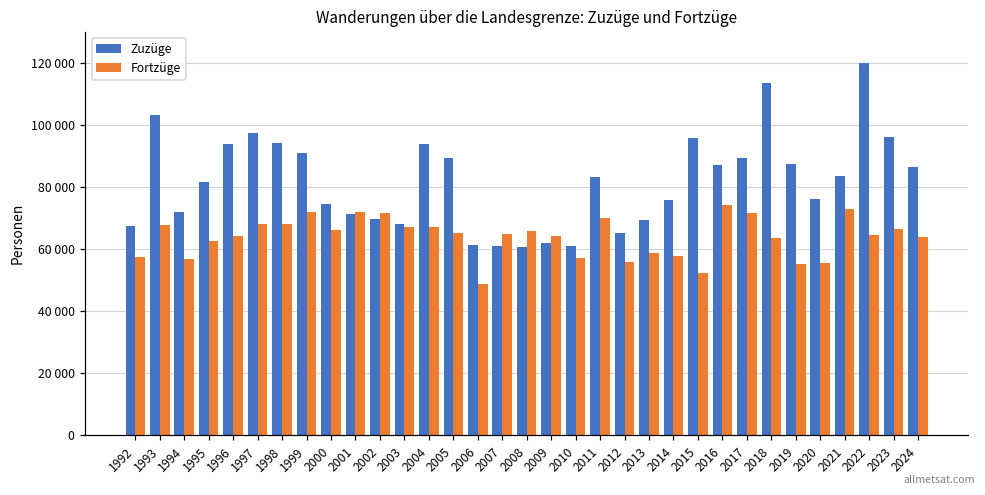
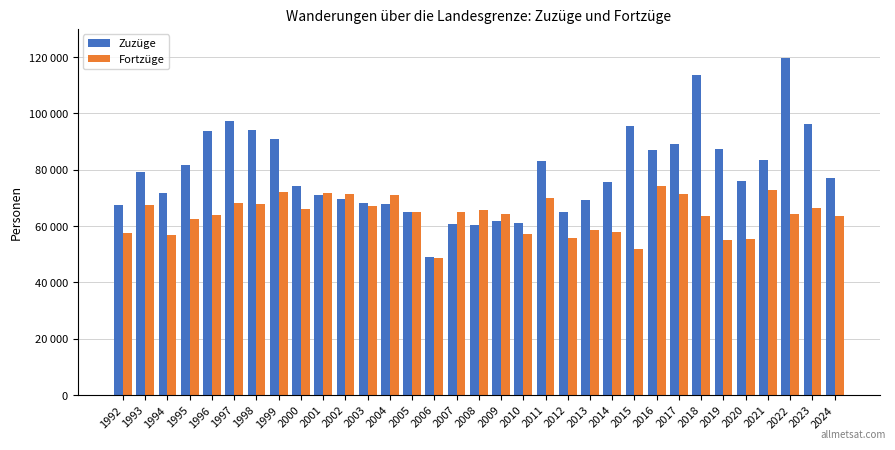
  {
    "Zuzüge": {
      "1992": 67000,
-     "1993": 103000,
+     "1993": 79000,
      "1994": 72000,
      "1995": 82000,
      "1996": 94000,
      "1997": 97000,
      "1998": 94000,
      "1999": 91000,
      "2000": 74000,
      "2001": 71000,
      "2002": 70000,
      "2003": 68000,
-     "2004": 94000,
-     "2005": 89000,
-     "2006": 61000,
+     "2004": 68000,
+     "2005": 65000,
+     "2006": 49000,
      "2007": 61000,
      "2008": 60000,
      "2009": 62000,
      "2010": 61000,
      "2011": 83000,
      "2012": 65000,
      "2013": 69000,
      "2014": 76000,
      "2015": 96000,
      "2016": 87000,
      "2017": 89000,
      "2018": 114000,
      "2019": 87000,
      "2020": 76000,
      "2021": 83000,
      "2022": 120000,
      "2023": 96000,
-     "2024": 86000
+     "2024": 77000
    },
    "Fortzüge": {
      "1992": 57000,
      "1993": 67000,
      "1994": 57000,
      "1995": 62000,
      "1996": 64000,
      "1997": 68000,
      "1998": 68000,
      "1999": 72000,
      "2000": 66000,
      "2001": 72000,
      "2002": 71000,
      "2003": 67000,
-     "2004": 67000,
+     "2004": 71000,
      "2005": 65000,
      "2006": 49000,
      "2007": 65000,
      "2008": 66000,
      "2009": 64000,
      "2010": 57000,
      "2011": 70000,
      "2012": 56000,
      "2013": 59000,
      "2014": 58000,
      "2015": 52000,
      "2016": 74000,
      "2017": 71000,
      "2018": 63000,
      "2019": 55000,
      "2020": 55000,
      "2021": 73000,
      "2022": 64000,
      "2023": 66000,
      "2024": 64000
    }
  }
